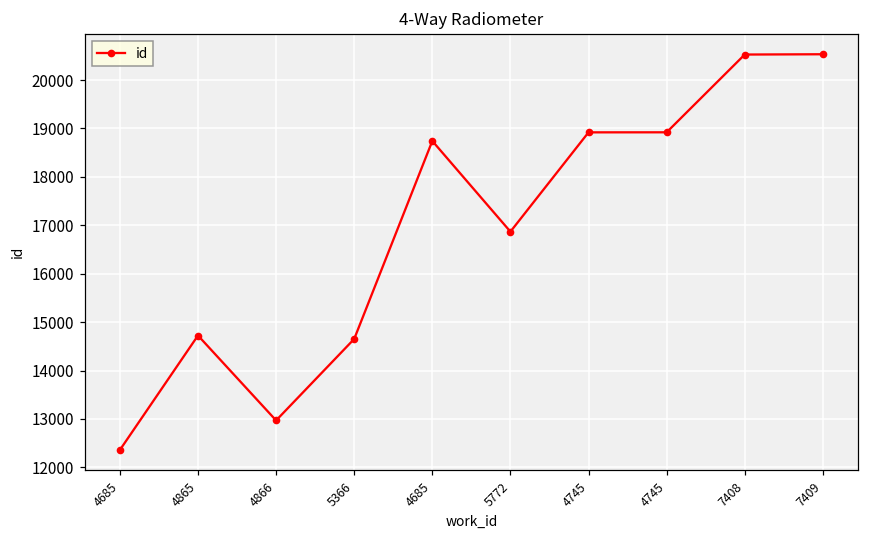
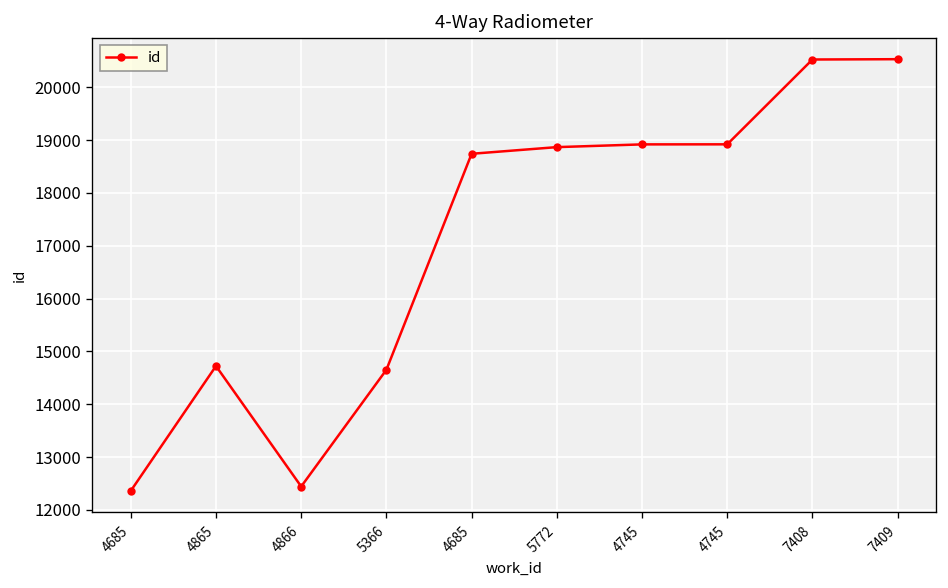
  {
    "4865": 14700,
-   "4866": 13000,
+   "4866": 12400,
    "5366": 14700,
-   "5772": 16900,
+   "5772": 18900,
    "7408": 20500,
    "7409": 20500
  }
